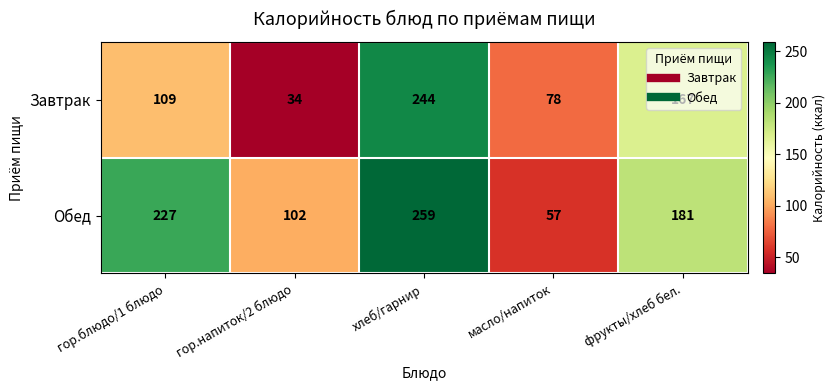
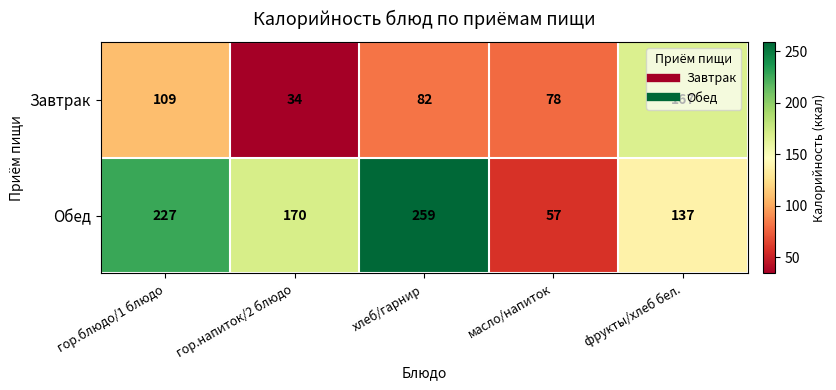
  {
    "Завтрак": {
      "гор.блюдо/1 блюдо": 109,
      "гор.напиток/2 блюдо": 34,
-     "хлеб/гарнир": 244,
+     "хлеб/гарнир": 82,
      "масло/напиток": 78
    },
    "Обед": {
      "гор.блюдо/1 блюдо": 227,
-     "гор.напиток/2 блюдо": 102,
+     "гор.напиток/2 блюдо": 170,
      "хлеб/гарнир": 259,
      "масло/напиток": 57,
-     "фрукты/хлеб бел.": 181
+     "фрукты/хлеб бел.": 137
    }
  }
